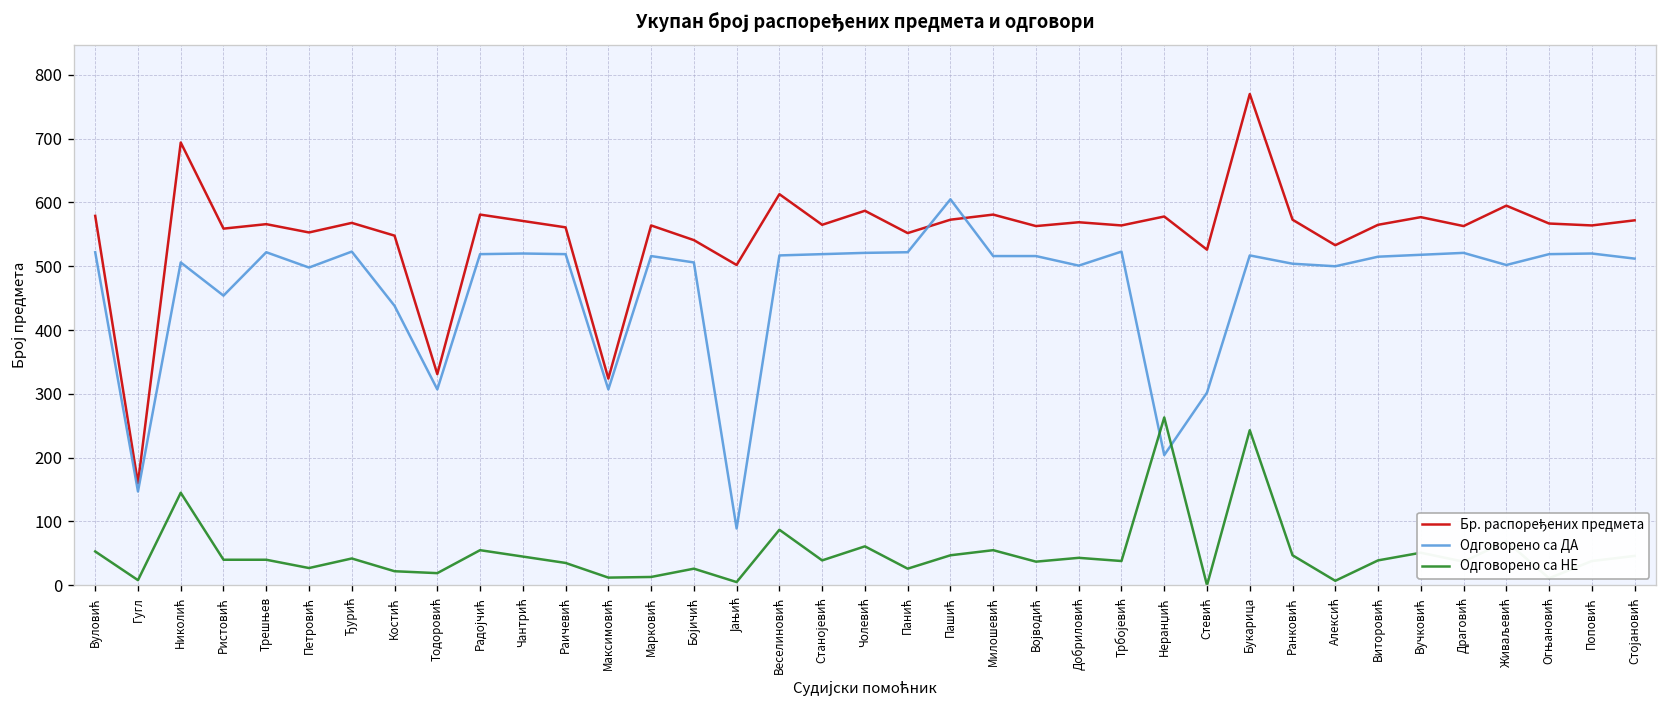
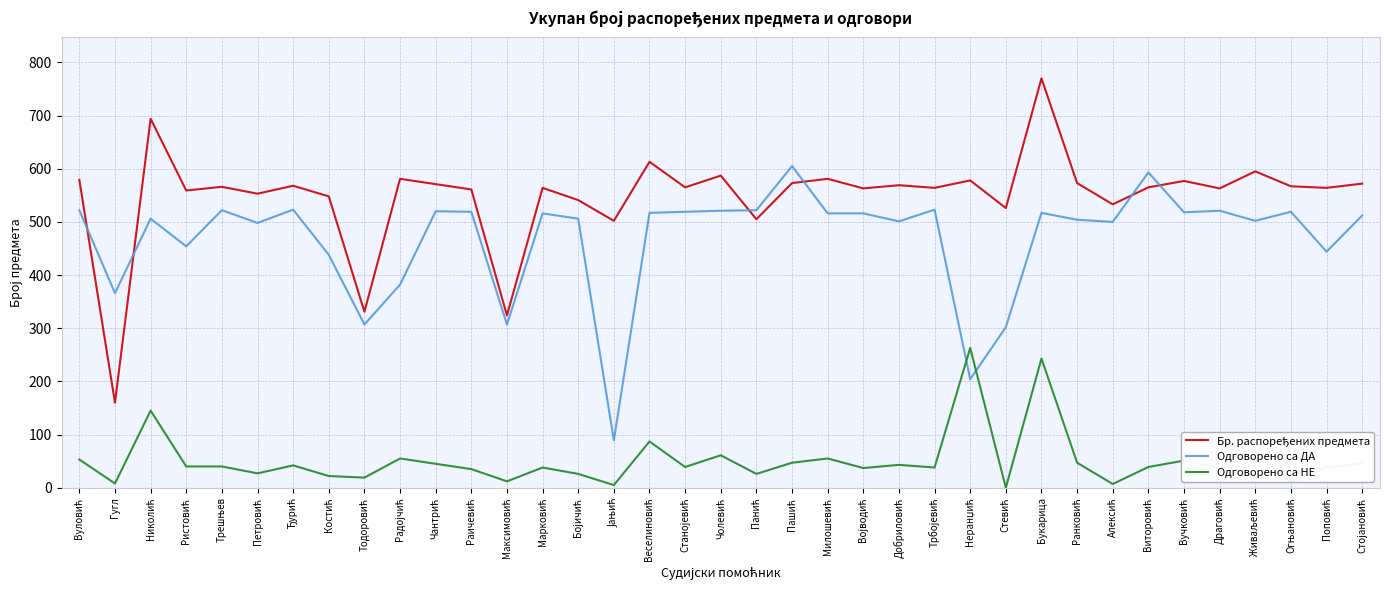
  {
    "Бр. распоређених предмета": {
      "Вуловић": 580,
      "Гугл": 160,
      "Николић": 690,
      "Ристовић": 560,
      "Трешњев": 570,
      "Петровић": 550,
      "Ђурић": 570,
      "Костић": 550,
      "Тодоровић": 330,
      "Радојчић": 580,
      "Чантрић": 570,
      "Раичевић": 560,
      "Максимовић": 320,
      "Марковић": 560,
      "Бојичић": 540,
      "Јањић": 500,
      "Веселиновић": 610,
      "Станојевић": 570,
      "Чолевић": 590,
-     "Панић": 550,
+     "Панић": 510,
      "Пашић": 570,
      "Милошевић": 580,
      "Војводић": 560,
      "Добриловић": 570,
      "Трбојевић": 560,
      "Неранџић": 580,
      "Стевић": 530,
      "Букарица": 770,
      "Ранковић": 570,
      "Алексић": 530,
      "Виторовић": 570,
      "Вучковић": 580,
      "Драговић": 560,
      "Живаљевић": 600,
      "Огњановић": 570,
      "Поповић": 560,
      "Стојановић": 570
    },
    "Одговорено са ДА": {
      "Вуловић": 520,
-     "Гугл": 150,
+     "Гугл": 370,
      "Николић": 510,
      "Ристовић": 450,
      "Трешњев": 520,
      "Петровић": 500,
      "Ђурић": 520,
      "Костић": 440,
      "Тодоровић": 310,
-     "Радојчић": 520,
+     "Радојчић": 380,
      "Чантрић": 520,
      "Раичевић": 520,
      "Максимовић": 310,
      "Марковић": 520,
      "Бојичић": 510,
      "Јањић": 90,
      "Веселиновић": 520,
      "Станојевић": 520,
      "Чолевић": 520,
      "Панић": 520,
      "Пашић": 610,
      "Милошевић": 520,
      "Војводић": 520,
      "Добриловић": 500,
      "Трбојевић": 520,
      "Неранџић": 200,
      "Стевић": 300,
      "Букарица": 520,
      "Ранковић": 500,
      "Алексић": 500,
-     "Виторовић": 520,
+     "Виторовић": 590,
      "Вучковић": 520,
      "Драговић": 520,
      "Живаљевић": 500,
      "Огњановић": 520,
-     "Поповић": 520,
+     "Поповић": 440,
      "Стојановић": 510
    },
    "Одговорено са НЕ": {
      "Вуловић": 50,
      "Гугл": 10,
      "Николић": 150,
      "Ристовић": 40,
      "Трешњев": 40,
      "Петровић": 30,
      "Ђурић": 40,
      "Костић": 20,
      "Тодоровић": 20,
      "Радојчић": 60,
      "Чантрић": 50,
      "Раичевић": 40,
      "Максимовић": 10,
-     "Марковић": 10,
+     "Марковић": 40,
      "Бојичић": 30,
      "Јањић": 10,
      "Веселиновић": 90,
      "Станојевић": 40,
      "Чолевић": 60,
      "Панић": 30,
      "Пашић": 50,
      "Милошевић": 60,
      "Војводић": 40,
      "Добриловић": 40,
      "Трбојевић": 40,
      "Неранџић": 260,
      "Стевић": 0,
      "Букарица": 240,
      "Ранковић": 50,
      "Алексић": 10,
      "Виторовић": 40
    }
  }
